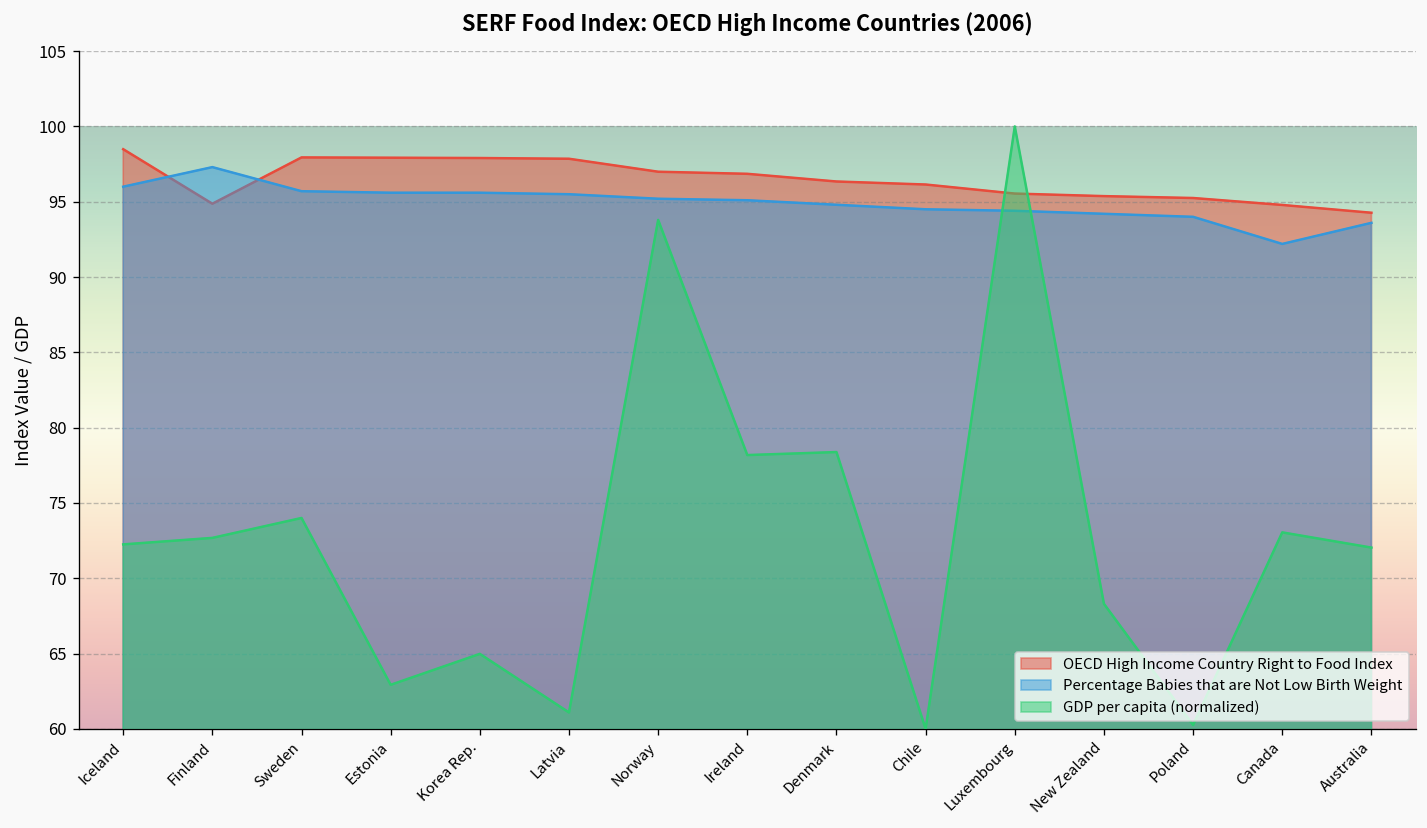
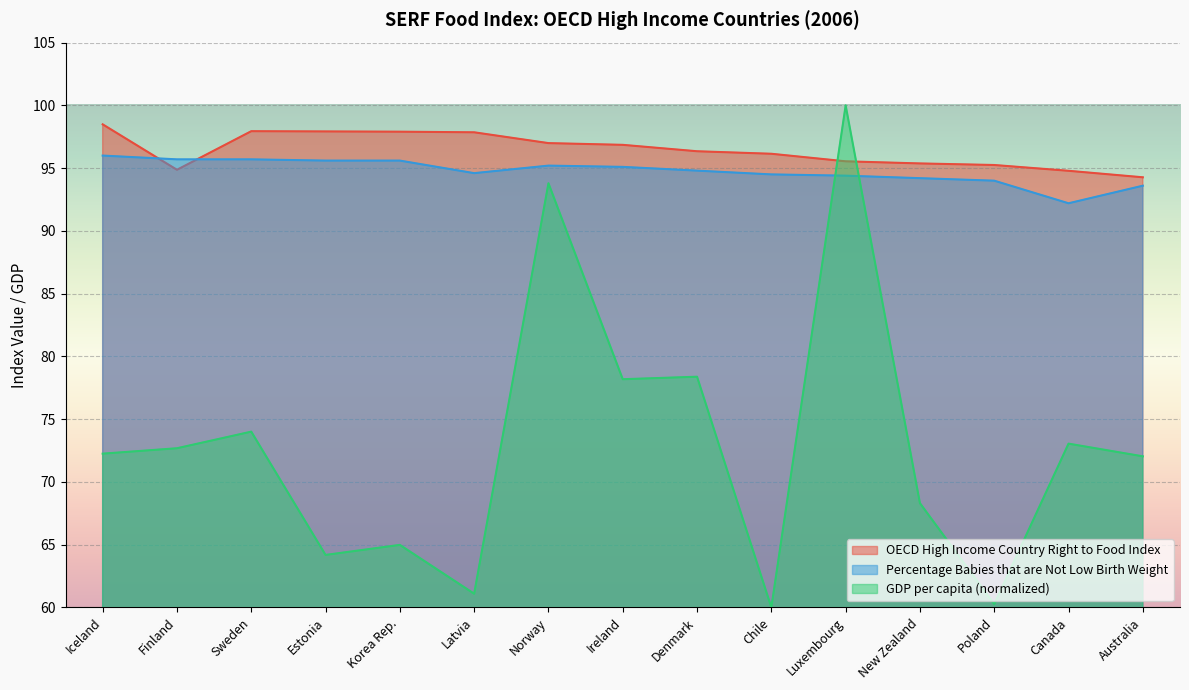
  {
    "OECD High Income Country Right to Food Index": {
      "Iceland": 98.5,
      "Finland": 94.9,
      "Sweden": 97.9,
      "Estonia": 97.9,
      "Korea Rep.": 97.9,
      "Latvia": 97.9,
      "Norway": 97.0,
      "Ireland": 96.9,
      "Denmark": 96.3,
      "Chile": 96.1,
      "Luxembourg": 95.5,
      "New Zealand": 95.4,
      "Poland": 95.2,
      "Canada": 94.8,
      "Australia": 94.3
    },
    "Percentage Babies that are Not Low Birth Weight": {
      "Iceland": 96.0,
-     "Finland": 97.3,
+     "Finland": 95.7,
      "Sweden": 95.7,
      "Estonia": 95.6,
      "Korea Rep.": 95.6,
-     "Latvia": 95.5,
+     "Latvia": 94.6,
      "Norway": 95.2,
      "Ireland": 95.1,
      "Denmark": 94.8,
      "Chile": 94.5,
      "Luxembourg": 94.4,
      "New Zealand": 94.2,
      "Poland": 94.0,
      "Canada": 92.2,
      "Australia": 93.6
    },
    "GDP per capita (normalized)": {
      "Iceland": 72.3,
      "Finland": 72.7,
      "Sweden": 74.0,
-     "Estonia": 62.9,
+     "Estonia": 64.2,
      "Korea Rep.": 65.0,
      "Latvia": 61.1,
      "Norway": 93.8,
      "Ireland": 78.2,
      "Denmark": 78.4,
      "Chile": 60.0,
      "Luxembourg": 100.0,
      "New Zealand": 68.3,
      "Poland": 60.3,
      "Canada": 73.0,
      "Australia": 72.0
    }
  }
